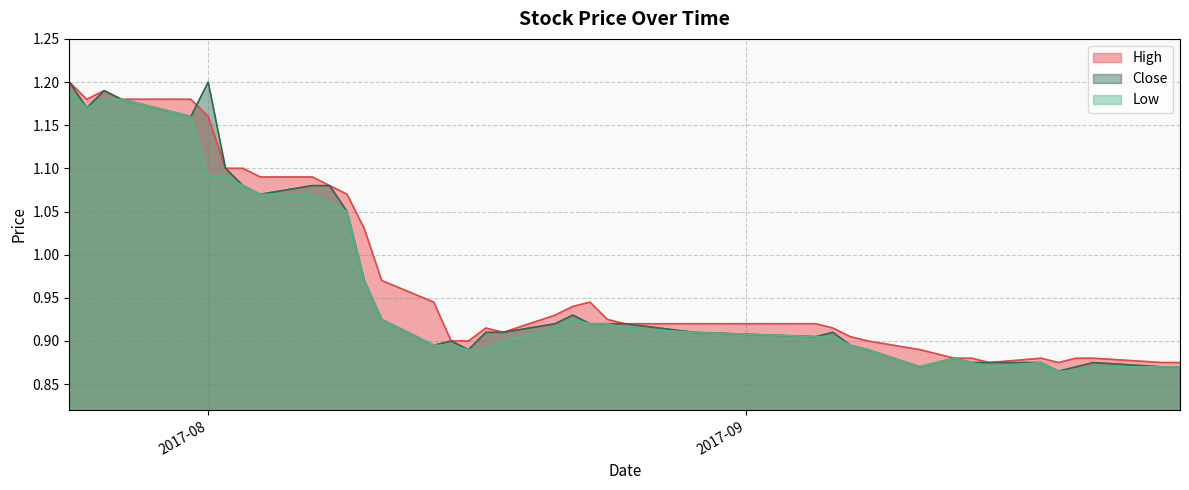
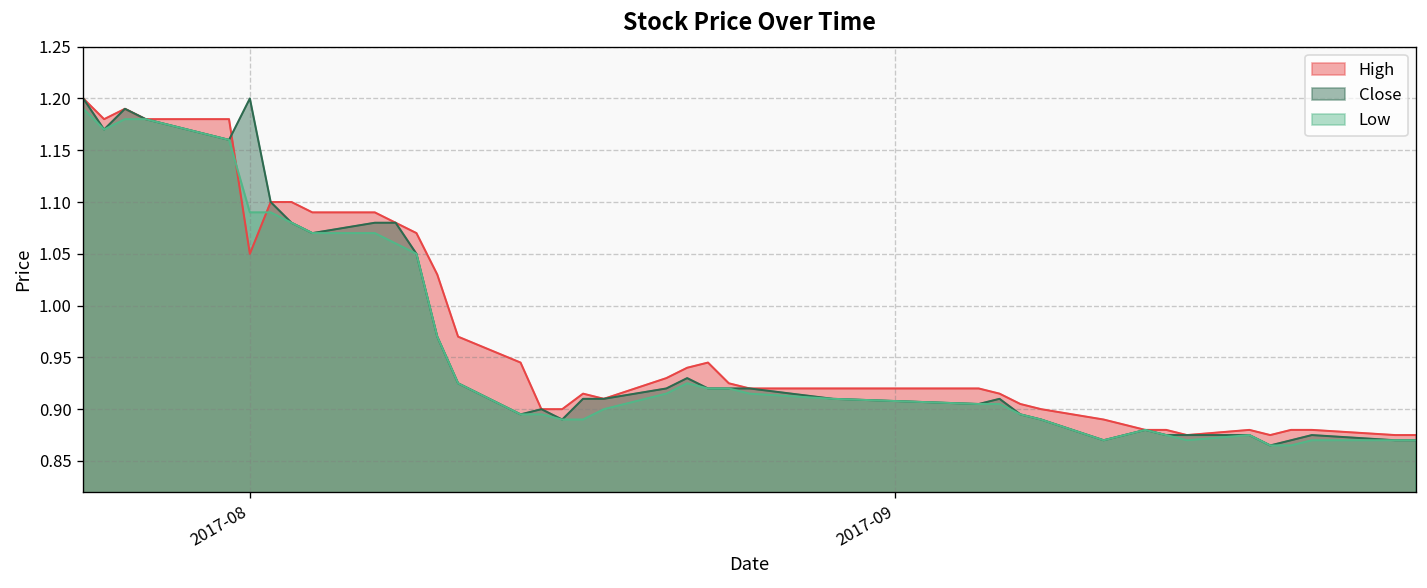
  {
    "High": {
-     "2017-08": 1.16
+     "2017-08": 1.05
    },
    "Close": {
      "2017-08": 1.20
    },
    "Low": {
      "2017-08": 1.09
    }
  }
